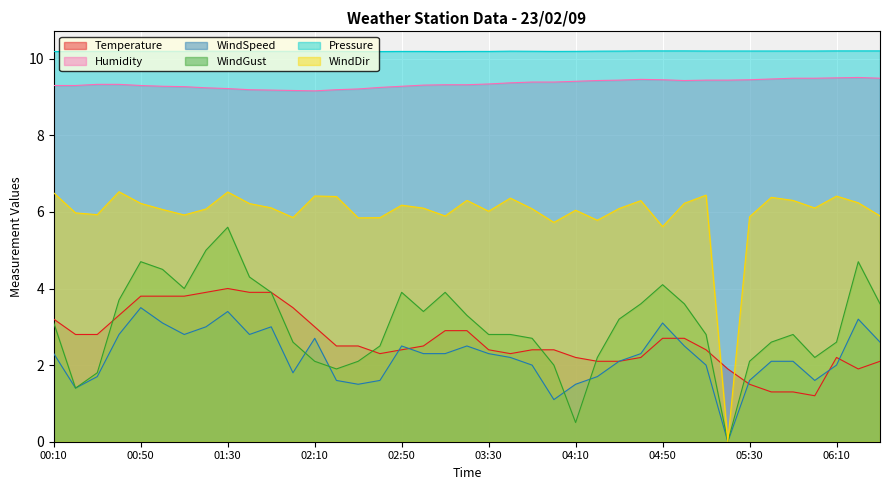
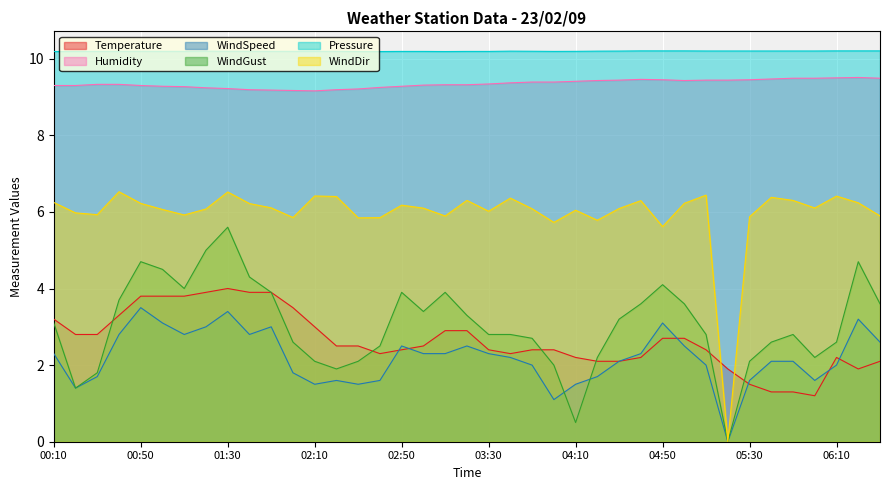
  {
    "Temperature": {
      "00:10": 3.2,
      "00:50": 3.8,
      "01:30": 4.0,
      "02:10": 3.0,
      "02:50": 2.4,
      "03:30": 2.4,
      "04:10": 2.2,
      "04:50": 2.7,
      "05:30": 1.5,
      "06:10": 2.2
    },
    "Humidity": {
      "00:10": 9.3,
      "00:50": 9.3,
      "01:30": 9.2,
      "02:10": 9.2,
      "02:50": 9.3,
      "03:30": 9.3,
      "04:10": 9.4,
      "04:50": 9.5,
      "05:30": 9.5,
      "06:10": 9.5
    },
    "WindSpeed": {
      "00:10": 2.3,
      "00:50": 3.5,
      "01:30": 3.4,
-     "02:10": 2.7,
+     "02:10": 1.5,
      "02:50": 2.5,
      "03:30": 2.3,
      "04:10": 1.5,
      "04:50": 3.1,
      "05:30": 1.6,
      "06:10": 2.0
    },
    "WindGust": {
      "00:10": 3.1,
      "00:50": 4.7,
      "01:30": 5.6,
      "02:10": 2.1,
      "02:50": 3.9,
      "03:30": 2.8,
      "04:10": 0.5,
      "04:50": 4.1,
      "05:30": 2.1,
      "06:10": 2.6
    },
    "Pressure": {
      "00:10": 10.2,
      "02:50": 10.2,
      "03:30": 10.2,
      "04:10": 10.2,
      "04:50": 10.2,
      "05:30": 10.2,
      "06:10": 10.2
    },
    "WindDir": {
-     "00:10": 6.5,
+     "00:10": 6.2,
      "00:50": 6.2,
      "01:30": 6.5,
      "02:10": 6.4,
      "02:50": 6.2,
      "03:30": 6.0,
      "04:10": 6.0,
      "04:50": 5.6,
      "05:30": 5.9,
      "06:10": 6.4
    }
  }
